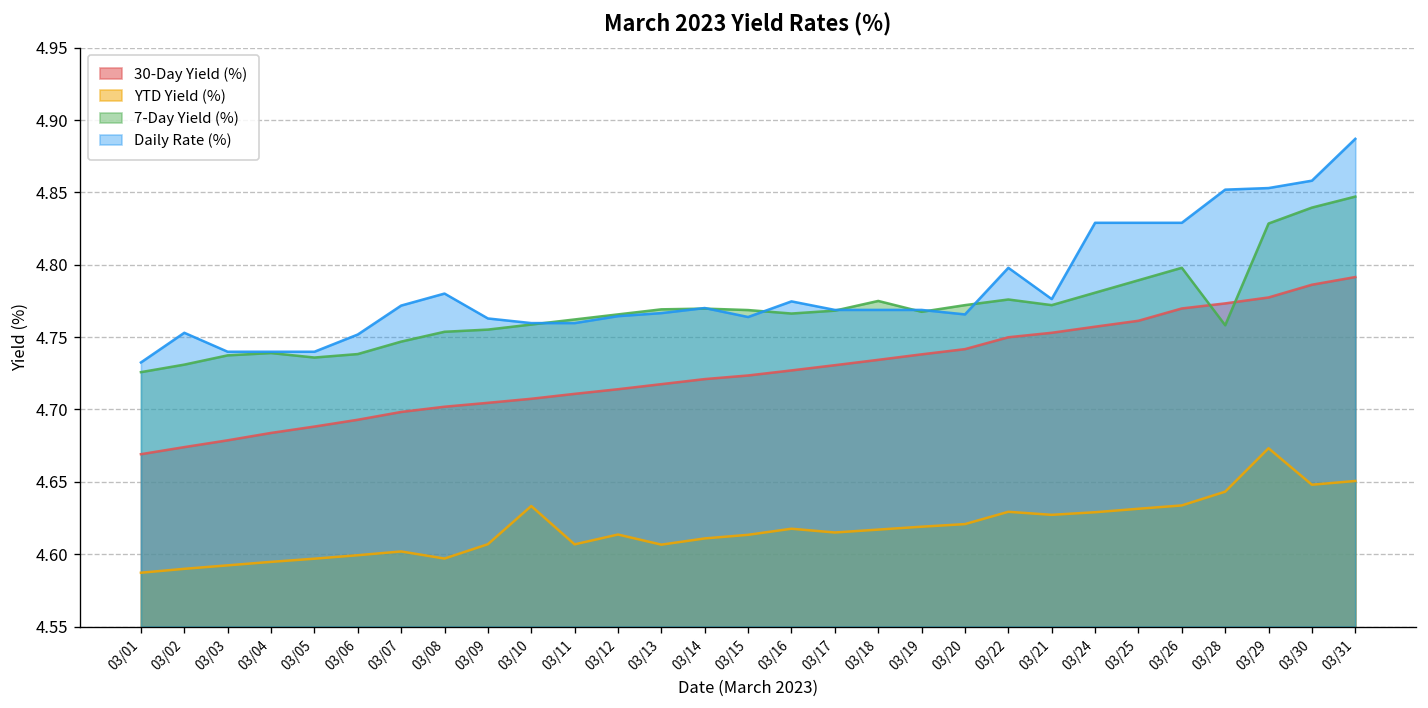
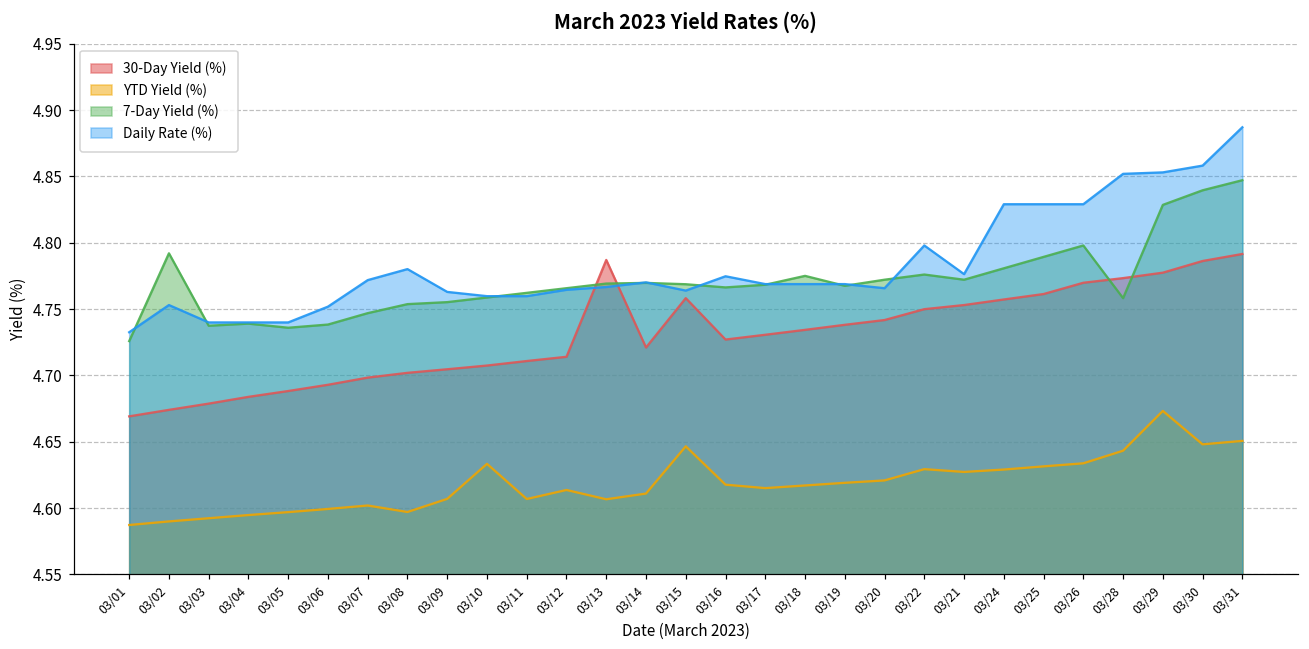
  {
    "30-Day Yield (%)": {
      "03/01": 4.669,
      "03/02": 4.674,
      "03/03": 4.679,
      "03/04": 4.684,
      "03/05": 4.688,
      "03/06": 4.693,
      "03/07": 4.698,
      "03/08": 4.702,
      "03/09": 4.705,
      "03/10": 4.707,
      "03/11": 4.711,
      "03/12": 4.714,
-     "03/13": 4.718,
+     "03/13": 4.787,
      "03/14": 4.721,
-     "03/15": 4.724,
+     "03/15": 4.758,
      "03/16": 4.727,
      "03/17": 4.731,
      "03/18": 4.734,
      "03/19": 4.738,
      "03/20": 4.742,
      "03/22": 4.750,
      "03/21": 4.753,
      "03/24": 4.757,
      "03/25": 4.761,
      "03/26": 4.770,
      "03/28": 4.773,
      "03/29": 4.777,
      "03/30": 4.786,
      "03/31": 4.792
    },
    "YTD Yield (%)": {
      "03/01": 4.587,
      "03/02": 4.590,
      "03/03": 4.592,
      "03/04": 4.595,
      "03/05": 4.597,
      "03/06": 4.599,
      "03/07": 4.602,
      "03/08": 4.597,
      "03/09": 4.607,
      "03/10": 4.633,
      "03/11": 4.607,
      "03/12": 4.614,
      "03/13": 4.607,
      "03/14": 4.611,
-     "03/15": 4.613,
+     "03/15": 4.647,
      "03/16": 4.618,
      "03/17": 4.615,
      "03/18": 4.617,
      "03/19": 4.619,
      "03/20": 4.621,
      "03/22": 4.629,
      "03/21": 4.627,
      "03/24": 4.629,
      "03/25": 4.631,
      "03/26": 4.634,
      "03/28": 4.643,
      "03/29": 4.673,
      "03/30": 4.648,
      "03/31": 4.651
    },
    "7-Day Yield (%)": {
      "03/01": 4.726,
-     "03/02": 4.731,
+     "03/02": 4.792,
      "03/03": 4.737,
      "03/05": 4.736,
      "03/06": 4.738,
      "03/07": 4.747,
      "03/08": 4.754,
      "03/09": 4.755,
      "03/11": 4.762,
      "03/13": 4.769,
      "03/15": 4.769,
      "03/16": 4.766,
      "03/18": 4.775,
      "03/20": 4.772,
      "03/22": 4.776,
      "03/21": 4.772,
      "03/24": 4.781,
      "03/25": 4.789,
      "03/26": 4.798,
      "03/28": 4.758,
      "03/29": 4.829,
      "03/30": 4.840,
      "03/31": 4.847
    },
    "Daily Rate (%)": {
      "03/01": 4.733,
      "03/02": 4.753,
      "03/03": 4.740,
      "03/05": 4.740,
      "03/06": 4.752,
      "03/07": 4.772,
      "03/08": 4.780,
      "03/09": 4.763,
      "03/11": 4.760,
      "03/13": 4.767,
      "03/15": 4.764,
      "03/16": 4.775,
      "03/18": 4.769,
      "03/20": 4.766,
      "03/22": 4.798,
      "03/21": 4.776,
      "03/24": 4.829,
      "03/25": 4.829,
      "03/26": 4.829,
      "03/28": 4.852,
      "03/29": 4.853,
      "03/30": 4.858,
      "03/31": 4.887
    }
  }
